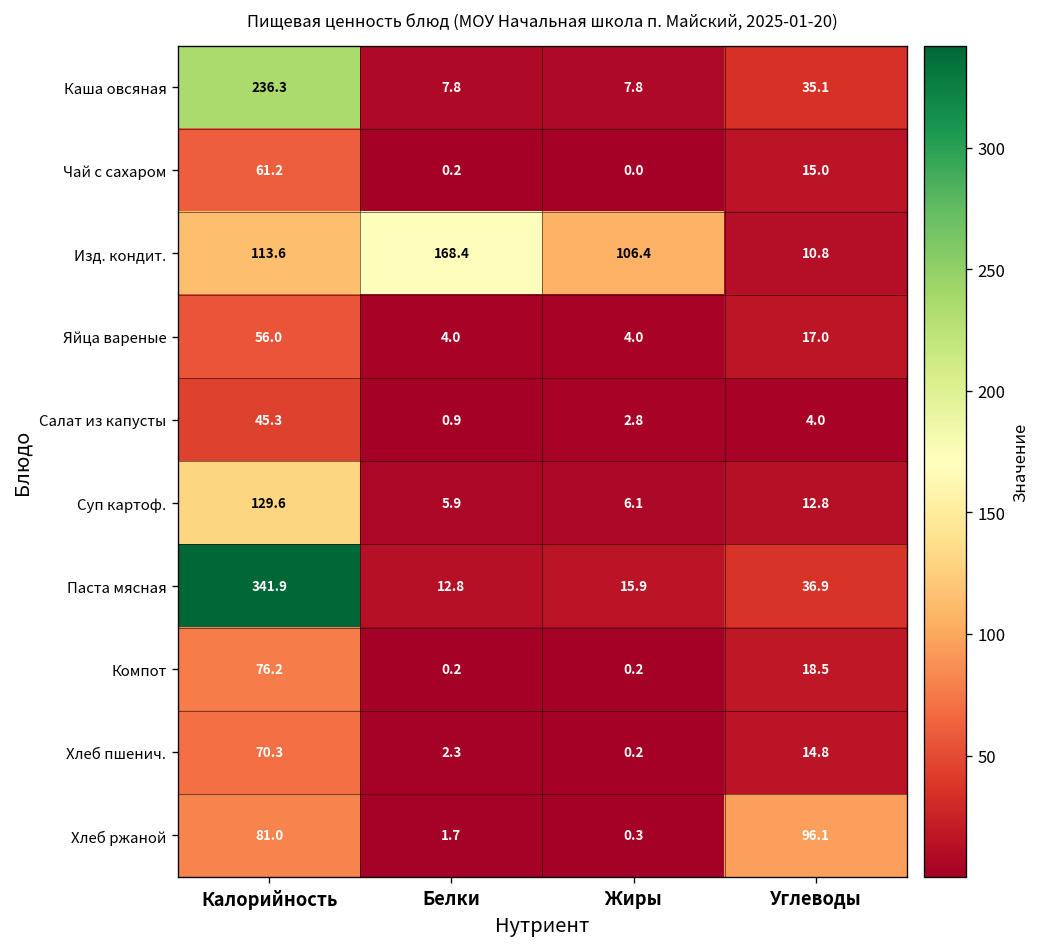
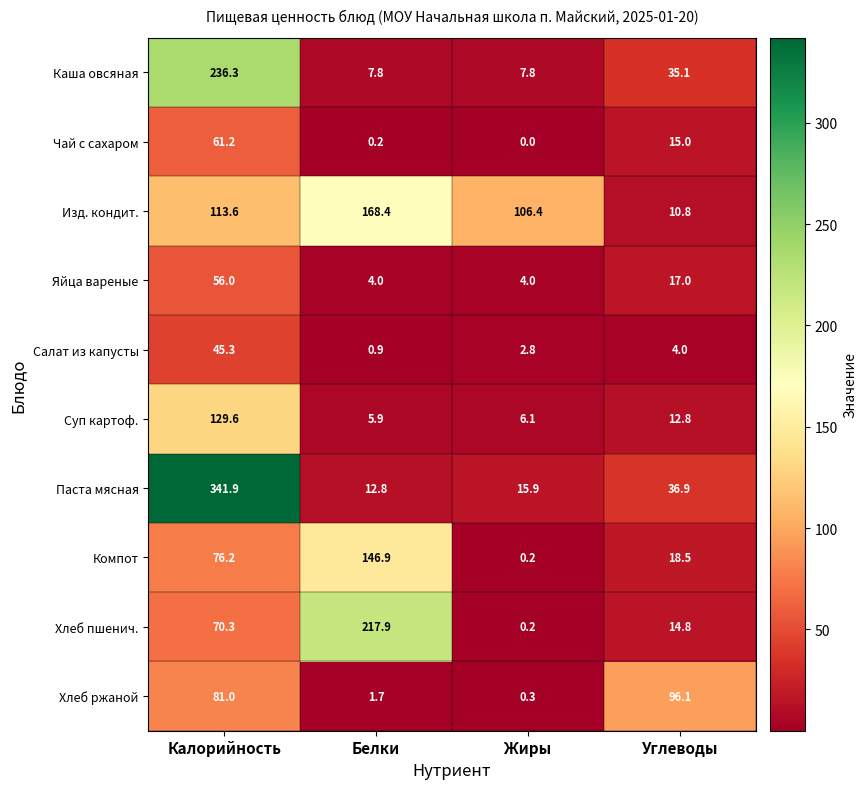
  {
    "Каша овсяная": {
      "Калорийность": 236.3,
      "Белки": 7.8,
      "Жиры": 7.8,
      "Углеводы": 35.1
    },
    "Чай с сахаром": {
      "Калорийность": 61.2,
      "Белки": 0.2,
      "Жиры": 0.0,
      "Углеводы": 15.0
    },
    "Изд. кондит.": {
      "Калорийность": 113.6,
      "Белки": 168.4,
      "Жиры": 106.4,
      "Углеводы": 10.8
    },
    "Яйца вареные": {
      "Калорийность": 56.0,
      "Белки": 4.0,
      "Жиры": 4.0,
      "Углеводы": 17.0
    },
    "Салат из капусты": {
      "Калорийность": 45.3,
      "Белки": 0.9,
      "Жиры": 2.8,
      "Углеводы": 4.0
    },
    "Суп картоф.": {
      "Калорийность": 129.6,
      "Белки": 5.9,
      "Жиры": 6.1,
      "Углеводы": 12.8
    },
    "Паста мясная": {
      "Калорийность": 341.9,
      "Белки": 12.8,
      "Жиры": 15.9,
      "Углеводы": 36.9
    },
    "Компот": {
      "Калорийность": 76.2,
-     "Белки": 0.2,
+     "Белки": 146.9,
      "Жиры": 0.2,
      "Углеводы": 18.5
    },
    "Хлеб пшенич.": {
      "Калорийность": 70.3,
-     "Белки": 2.3,
+     "Белки": 217.9,
      "Жиры": 0.2,
      "Углеводы": 14.8
    },
    "Хлеб ржаной": {
      "Калорийность": 81.0,
      "Белки": 1.7,
      "Жиры": 0.3,
      "Углеводы": 96.1
    }
  }
